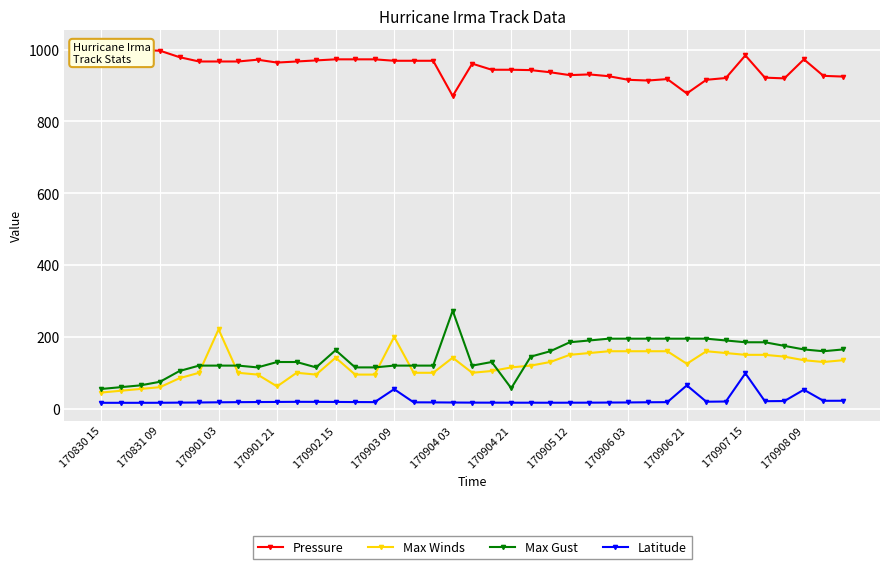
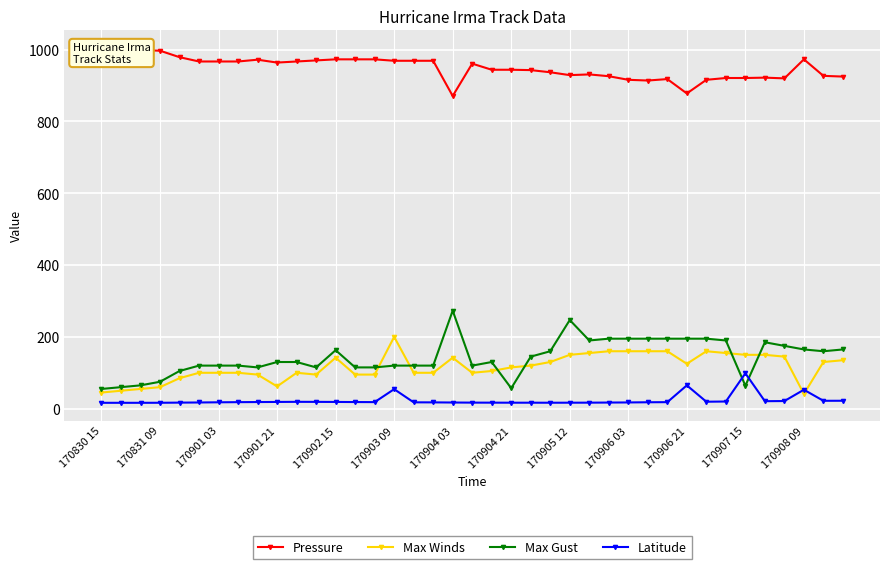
  {
    "Pressure": {
      "170831 09": 1000,
      "170901 03": 970,
      "170901 21": 960,
      "170902 15": 970,
      "170903 09": 970,
      "170904 03": 870,
      "170904 21": 940,
      "170905 12": 930,
      "170906 03": 920,
      "170906 21": 880,
-     "170907 15": 980,
+     "170907 15": 920,
      "170908 09": 970
    },
    "Max Winds": {
      "170830 15": 50,
      "170831 09": 60,
-     "170901 03": 220,
+     "170901 03": 100,
      "170901 21": 60,
      "170902 15": 140,
      "170903 09": 200,
      "170904 03": 140,
      "170904 21": 120,
      "170905 12": 150,
      "170906 03": 160,
      "170906 21": 130,
      "170907 15": 150,
-     "170908 09": 140
+     "170908 09": 40
    },
    "Max Gust": {
      "170830 15": 60,
      "170831 09": 80,
      "170901 03": 120,
      "170901 21": 130,
      "170902 15": 160,
      "170903 09": 120,
      "170904 03": 270,
      "170904 21": 60,
-     "170905 12": 190,
+     "170905 12": 250,
      "170906 03": 200,
      "170906 21": 200,
-     "170907 15": 190,
+     "170907 15": 60,
      "170908 09": 170
    },
    "Latitude": {
      "170830 15": 20,
      "170831 09": 20,
      "170901 03": 20,
      "170901 21": 20,
      "170902 15": 20,
      "170903 09": 50,
      "170904 03": 20,
      "170904 21": 20,
      "170905 12": 20,
      "170906 03": 20,
      "170906 21": 70,
      "170907 15": 100,
      "170908 09": 50
    }
  }
